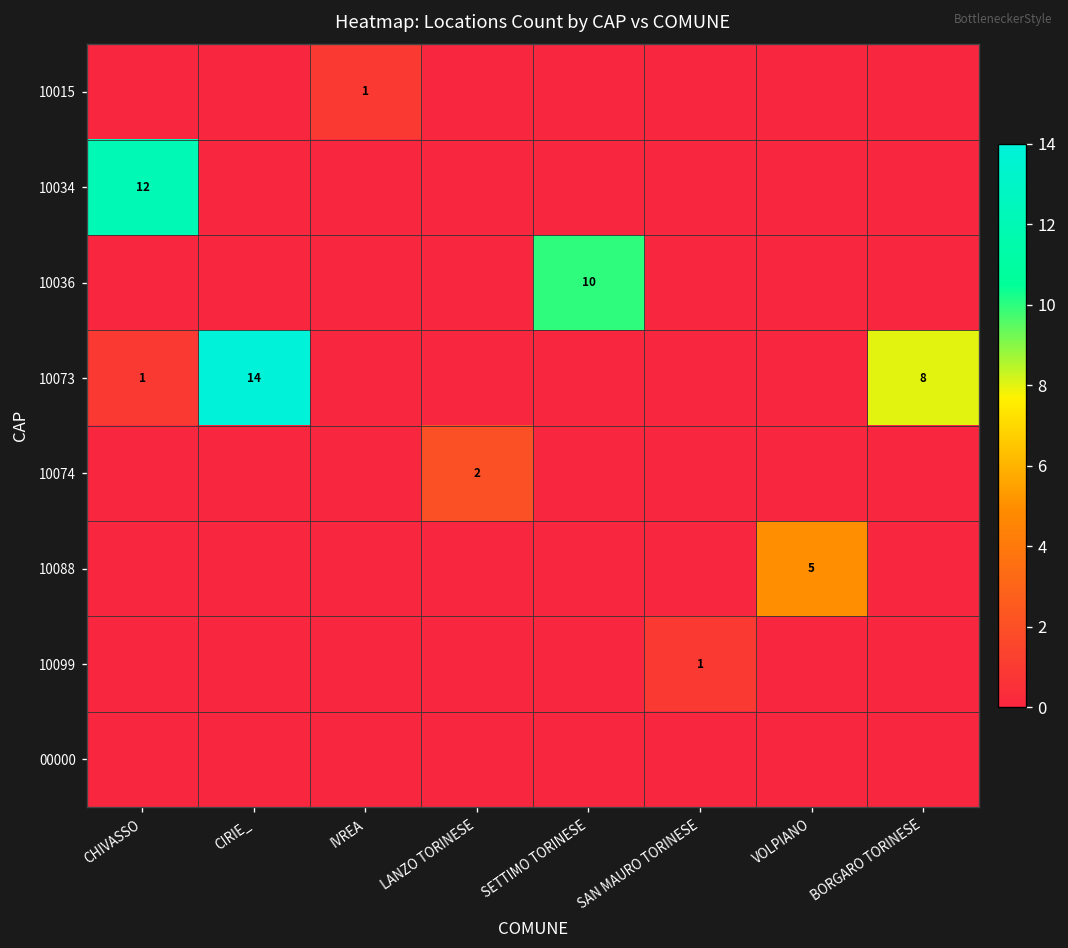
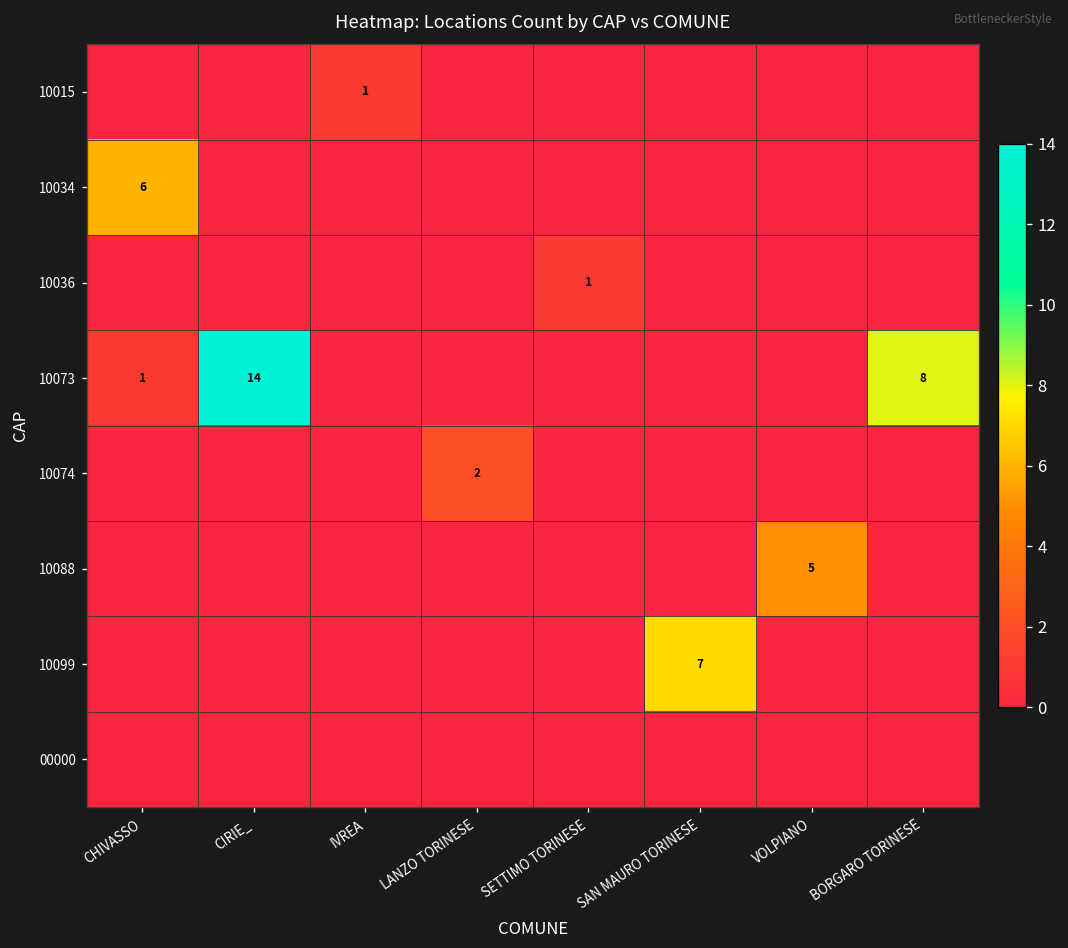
  {
    "10015": {
      "IVREA": 1
    },
    "10034": {
-     "CHIVASSO": 12
+     "CHIVASSO": 6
    },
    "10036": {
-     "SETTIMO TORINESE": 10
+     "SETTIMO TORINESE": 1
    },
    "10073": {
      "CHIVASSO": 1,
      "CIRIE_": 14,
      "BORGARO TORINESE": 8
    },
    "10074": {
      "LANZO TORINESE": 2
    },
    "10088": {
      "VOLPIANO": 5
    },
    "10099": {
-     "SAN MAURO TORINESE": 1
+     "SAN MAURO TORINESE": 7
    }
  }
